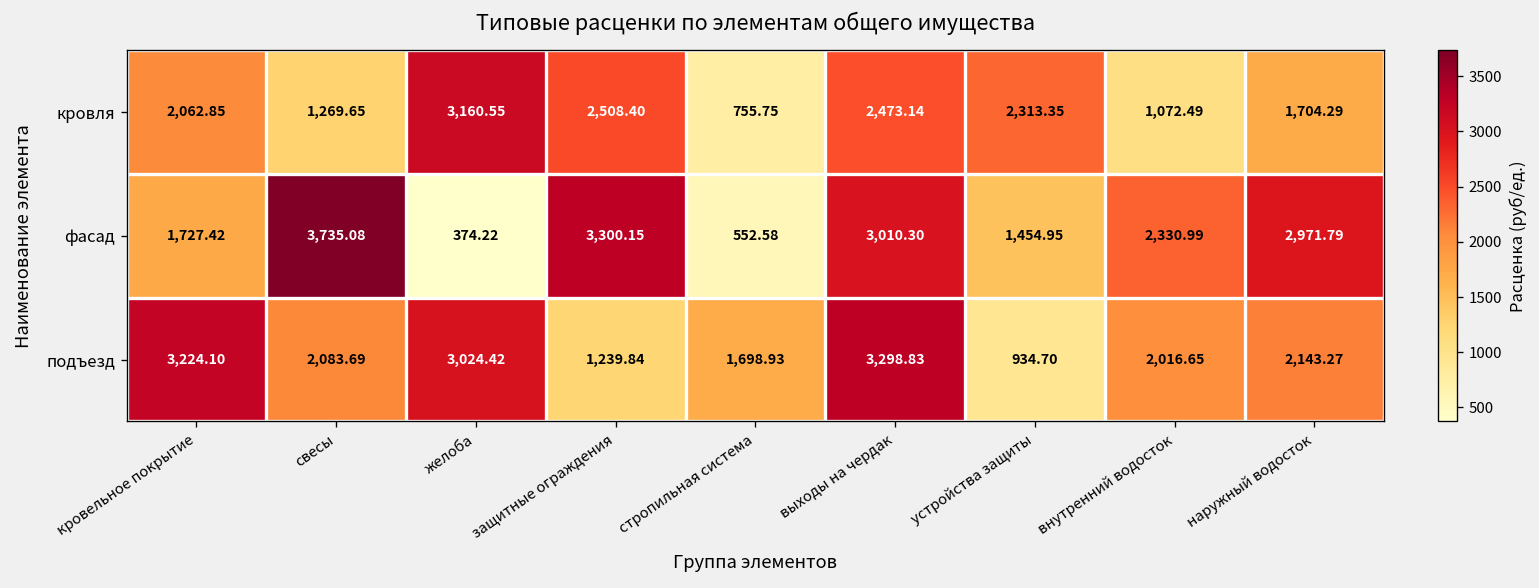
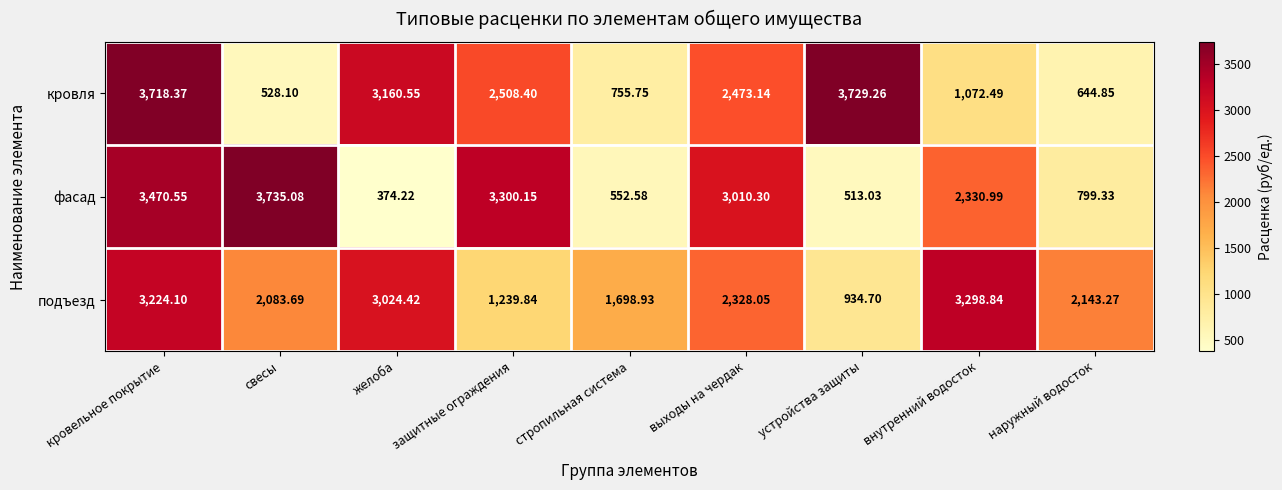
  {
    "кровля": {
-     "кровельное покрытие": "2,062.85",
-     "свесы": "1,269.65",
+     "кровельное покрытие": "3,718.37",
+     "свесы": "528.10",
      "желоба": "3,160.55",
      "защитные ограждения": "2,508.40",
      "стропильная система": "755.75",
      "выходы на чердак": "2,473.14",
-     "устройства защиты": "2,313.35",
+     "устройства защиты": "3,729.26",
      "внутренний водосток": "1,072.49",
-     "наружный водосток": "1,704.29"
+     "наружный водосток": "644.85"
    },
    "фасад": {
-     "кровельное покрытие": "1,727.42",
+     "кровельное покрытие": "3,470.55",
      "свесы": "3,735.08",
      "желоба": "374.22",
      "защитные ограждения": "3,300.15",
      "стропильная система": "552.58",
      "выходы на чердак": "3,010.30",
-     "устройства защиты": "1,454.95",
+     "устройства защиты": "513.03",
      "внутренний водосток": "2,330.99",
-     "наружный водосток": "2,971.79"
+     "наружный водосток": "799.33"
    },
    "подъезд": {
      "кровельное покрытие": "3,224.10",
      "свесы": "2,083.69",
      "желоба": "3,024.42",
      "защитные ограждения": "1,239.84",
      "стропильная система": "1,698.93",
-     "выходы на чердак": "3,298.83",
+     "выходы на чердак": "2,328.05",
      "устройства защиты": "934.70",
-     "внутренний водосток": "2,016.65",
+     "внутренний водосток": "3,298.84",
      "наружный водосток": "2,143.27"
    }
  }
